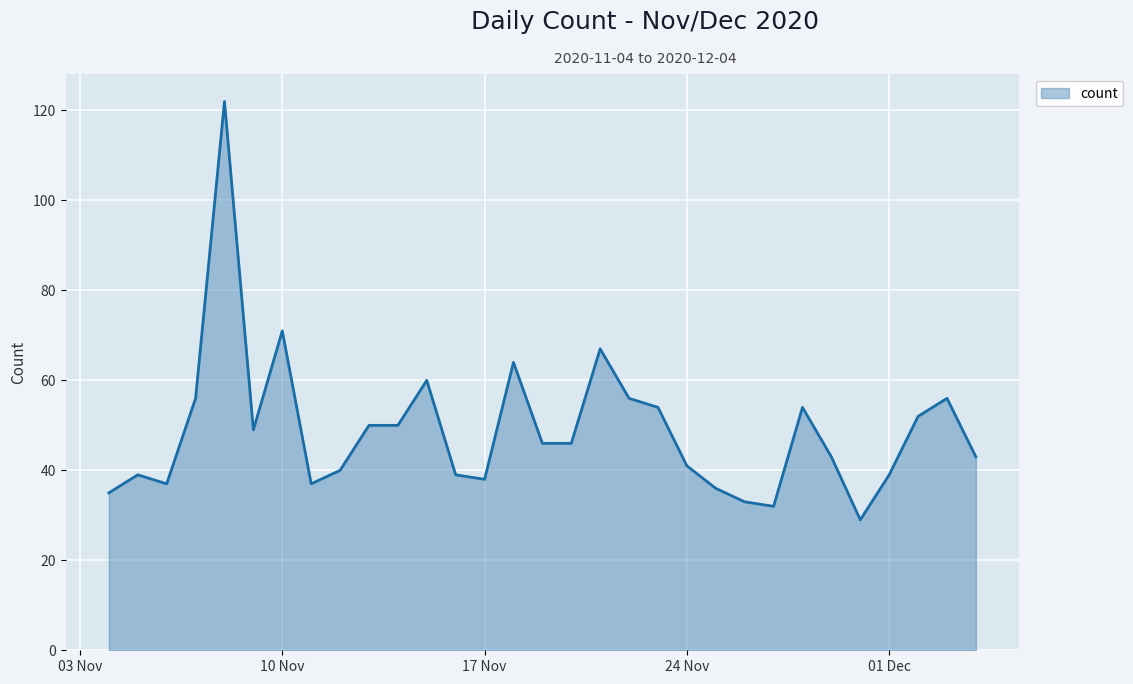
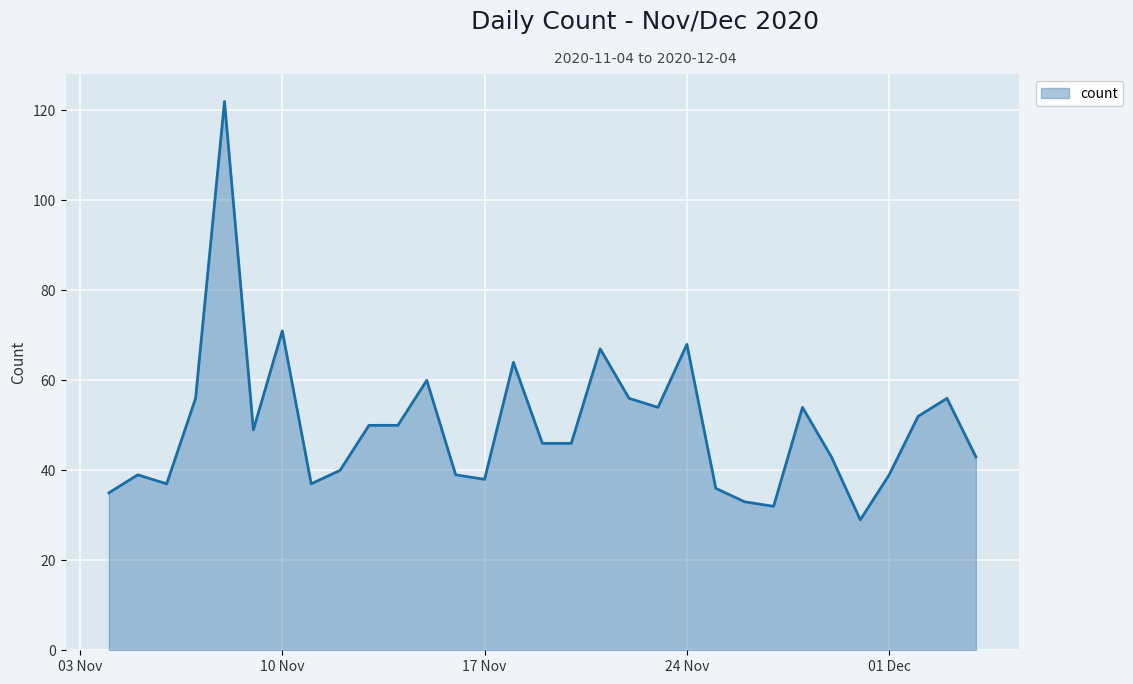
  {
    "10 Nov": 71,
    "17 Nov": 38,
-   "24 Nov": 41,
+   "24 Nov": 68,
    "01 Dec": 39
  }
